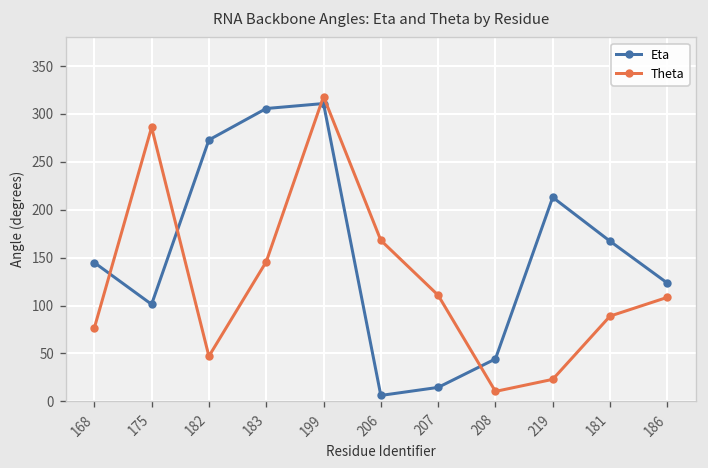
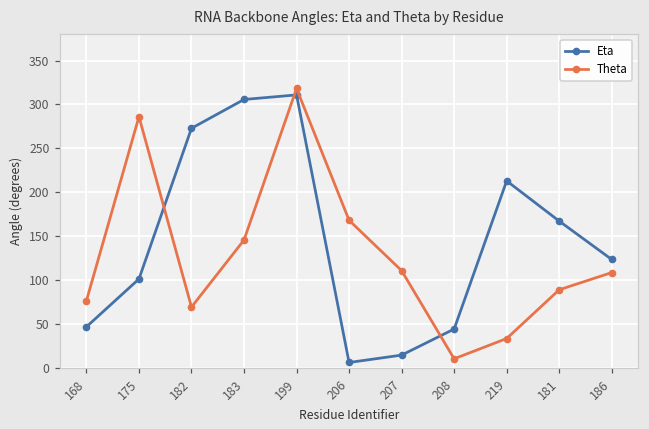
  {
    "Eta": {
-     "168": 140,
+     "168": 50,
      "175": 100,
      "182": 270,
      "183": 310,
      "199": 310,
      "206": 10,
      "207": 10,
      "208": 40,
      "219": 210,
      "181": 170,
      "186": 120
    },
    "Theta": {
      "168": 80,
      "175": 290,
-     "182": 50,
+     "182": 70,
      "183": 150,
      "199": 320,
      "206": 170,
      "207": 110,
      "208": 10,
-     "219": 20,
+     "219": 30,
      "181": 90,
      "186": 110
    }
  }
